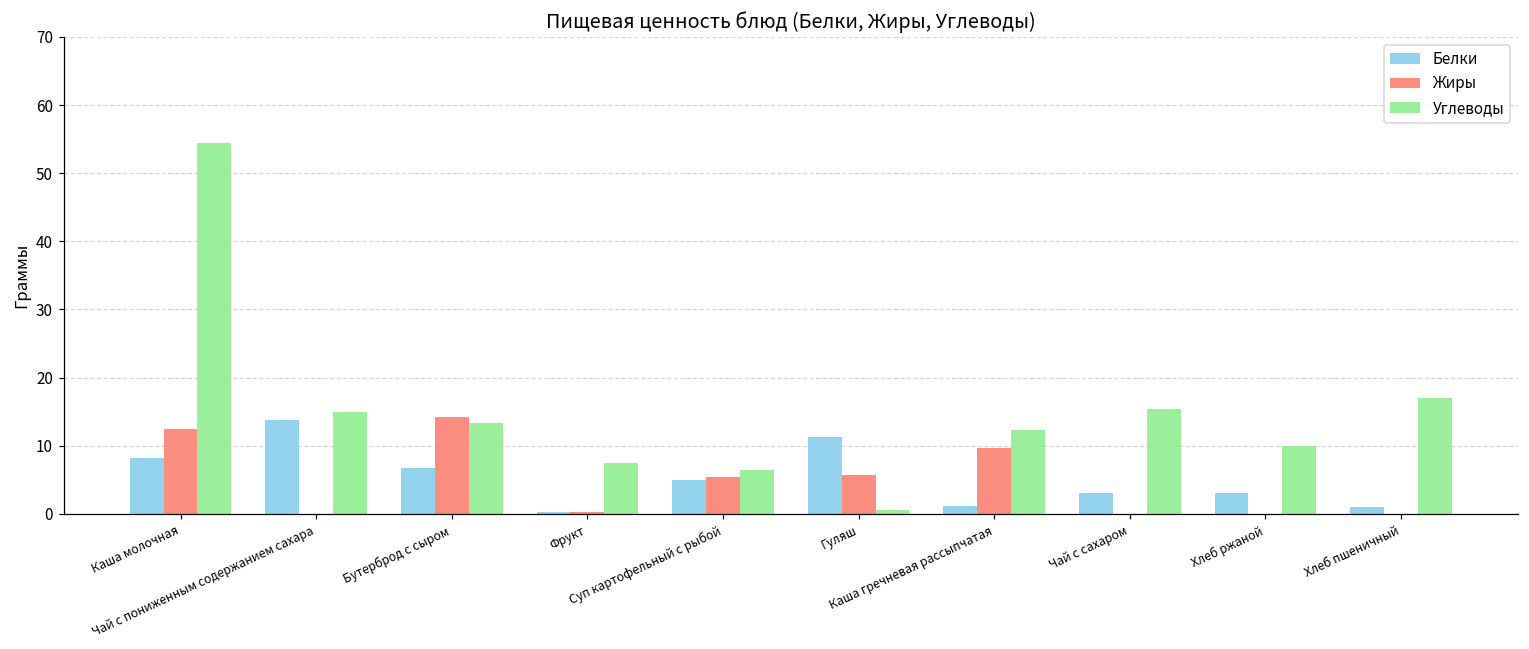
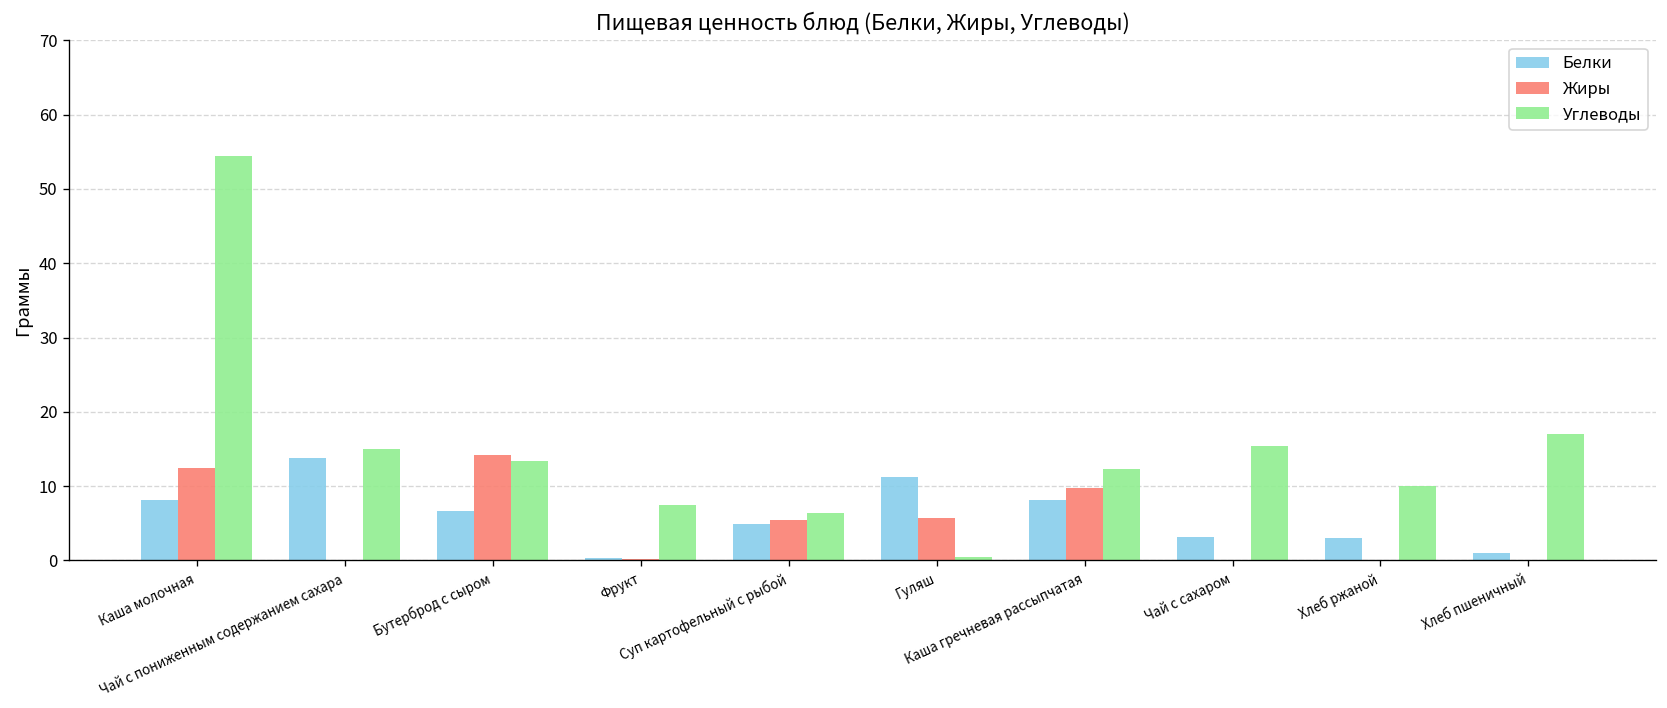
  {
    "Белки": {
      "Каша молочная": 8,
      "Чай с пониженным содержанием сахара": 14,
      "Бутерброд с сыром": 7,
      "Суп картофельный с рыбой": 5,
      "Гуляш": 11,
-     "Каша гречневая рассыпчатая": 1,
+     "Каша гречневая рассыпчатая": 8,
      "Чай с сахаром": 3,
      "Хлеб ржаной": 3,
      "Хлеб пшеничный": 1
    },
    "Жиры": {
      "Каша молочная": 13,
      "Бутерброд с сыром": 14,
      "Суп картофельный с рыбой": 5,
      "Гуляш": 6,
      "Каша гречневая рассыпчатая": 10,
      "Чай с сахаром": 0,
      "Хлеб ржаной": 0,
      "Хлеб пшеничный": 0
    },
    "Углеводы": {
      "Каша молочная": 54,
      "Чай с пониженным содержанием сахара": 15,
      "Бутерброд с сыром": 13,
      "Фрукт": 7,
      "Суп картофельный с рыбой": 6,
      "Гуляш": 1,
      "Каша гречневая рассыпчатая": 12,
      "Чай с сахаром": 15,
      "Хлеб ржаной": 10,
      "Хлеб пшеничный": 17
    }
  }
